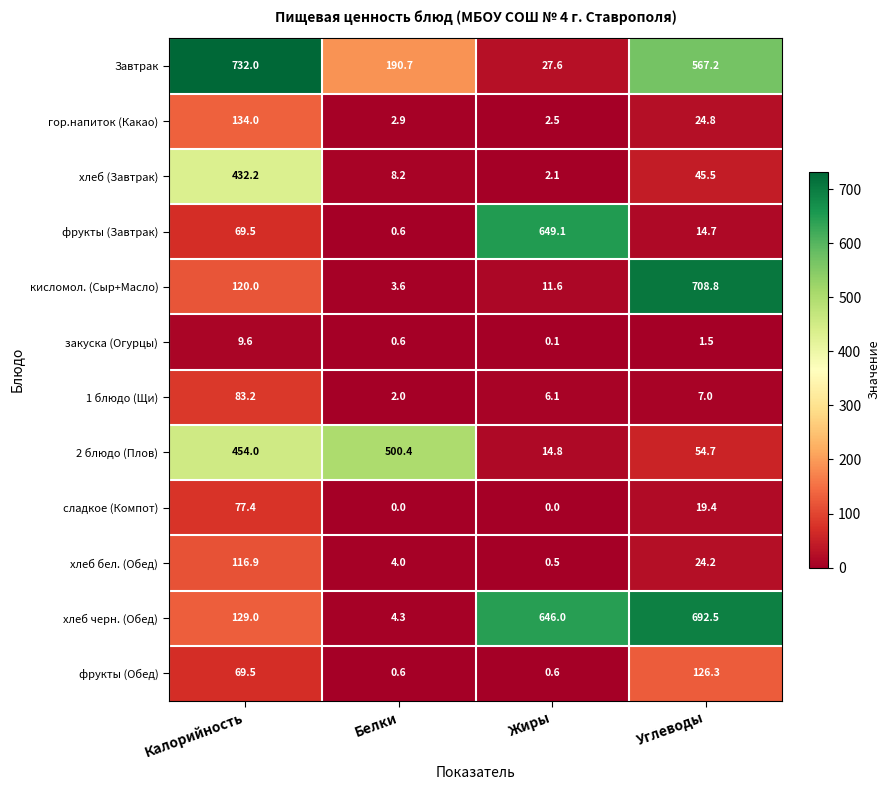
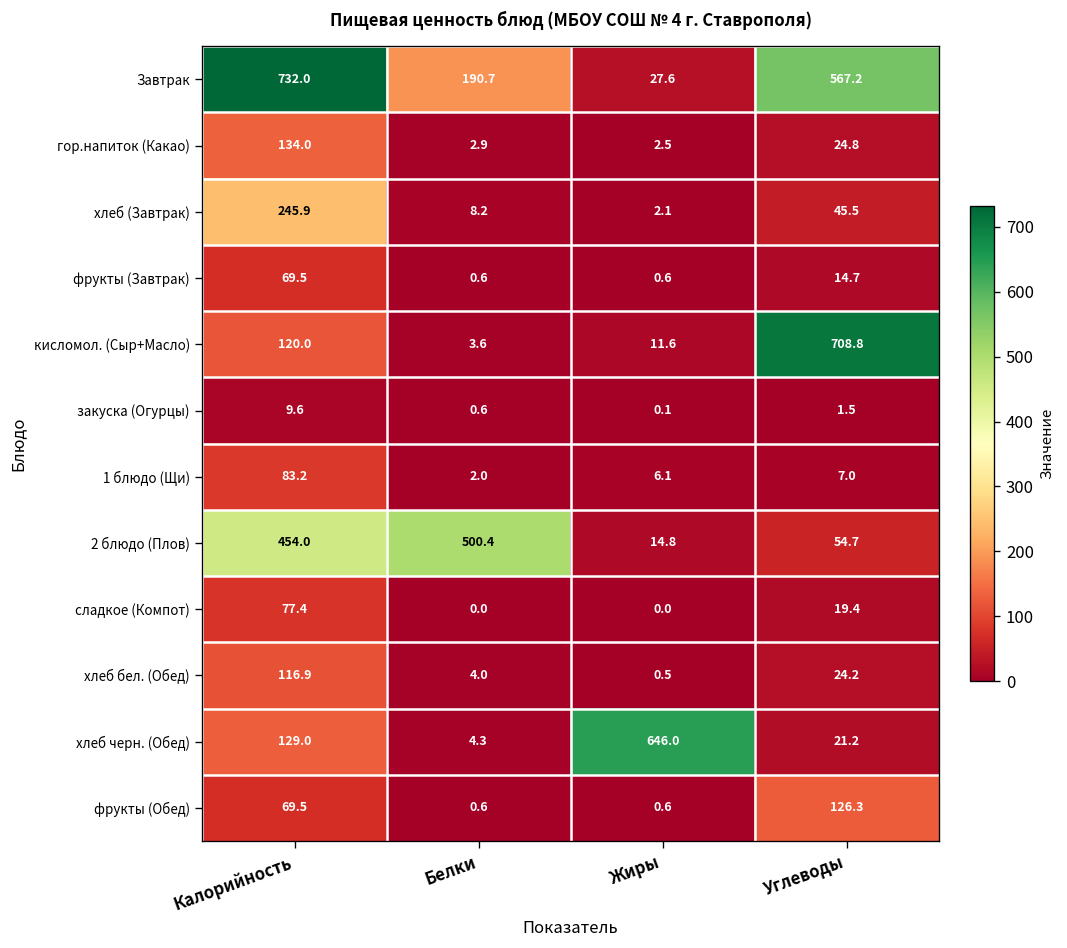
  {
    "Завтрак": {
      "Калорийность": 732.0,
      "Белки": 190.7,
      "Жиры": 27.6,
      "Углеводы": 567.2
    },
    "гор.напиток (Какао)": {
      "Калорийность": 134.0,
      "Белки": 2.9,
      "Жиры": 2.5,
      "Углеводы": 24.8
    },
    "хлеб (Завтрак)": {
-     "Калорийность": 432.2,
+     "Калорийность": 245.9,
      "Белки": 8.2,
      "Жиры": 2.1,
      "Углеводы": 45.5
    },
    "фрукты (Завтрак)": {
      "Калорийность": 69.5,
      "Белки": 0.6,
-     "Жиры": 649.1,
+     "Жиры": 0.6,
      "Углеводы": 14.7
    },
    "кисломол. (Сыр+Масло)": {
      "Калорийность": 120.0,
      "Белки": 3.6,
      "Жиры": 11.6,
      "Углеводы": 708.8
    },
    "закуска (Огурцы)": {
      "Калорийность": 9.6,
      "Белки": 0.6,
      "Жиры": 0.1,
      "Углеводы": 1.5
    },
    "1 блюдо (Щи)": {
      "Калорийность": 83.2,
      "Белки": 2.0,
      "Жиры": 6.1,
      "Углеводы": 7.0
    },
    "2 блюдо (Плов)": {
      "Калорийность": 454.0,
      "Белки": 500.4,
      "Жиры": 14.8,
      "Углеводы": 54.7
    },
    "сладкое (Компот)": {
      "Калорийность": 77.4,
      "Белки": 0.0,
      "Жиры": 0.0,
      "Углеводы": 19.4
    },
    "хлеб бел. (Обед)": {
      "Калорийность": 116.9,
      "Белки": 4.0,
      "Жиры": 0.5,
      "Углеводы": 24.2
    },
    "хлеб черн. (Обед)": {
      "Калорийность": 129.0,
      "Белки": 4.3,
      "Жиры": 646.0,
-     "Углеводы": 692.5
+     "Углеводы": 21.2
    },
    "фрукты (Обед)": {
      "Калорийность": 69.5,
      "Белки": 0.6,
      "Жиры": 0.6,
      "Углеводы": 126.3
    }
  }
